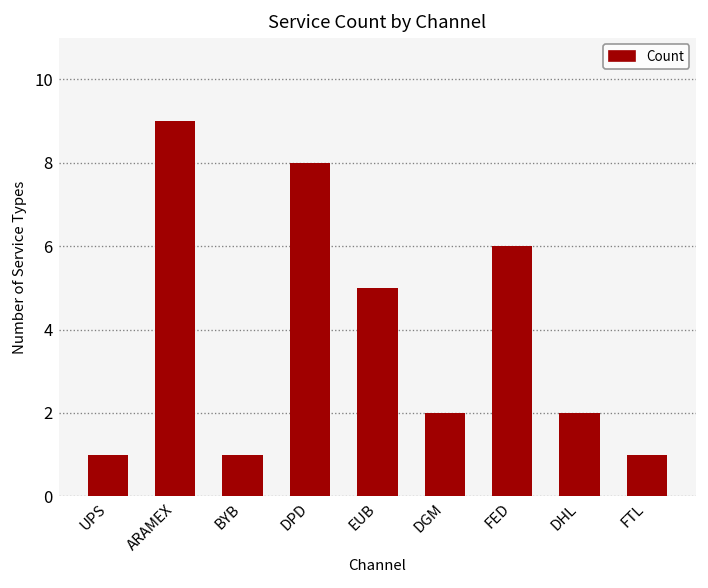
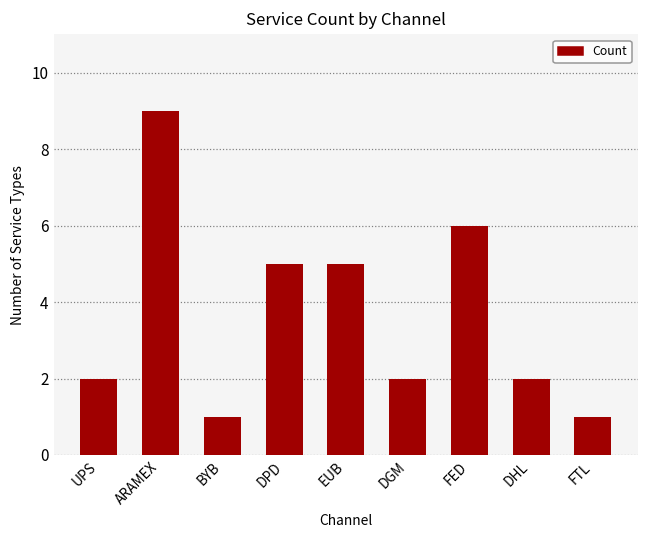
  {
-   "UPS": 1,
+   "UPS": 2,
    "ARAMEX": 9,
    "BYB": 1,
-   "DPD": 8,
+   "DPD": 5,
    "EUB": 5,
    "DGM": 2,
    "FED": 6,
    "DHL": 2,
    "FTL": 1
  }
